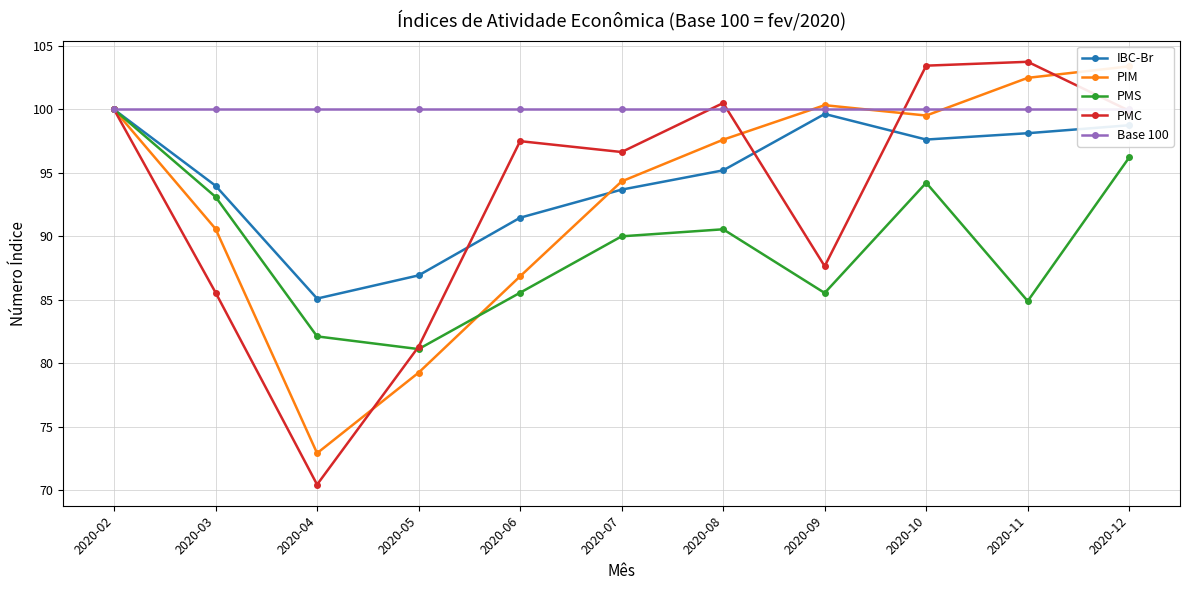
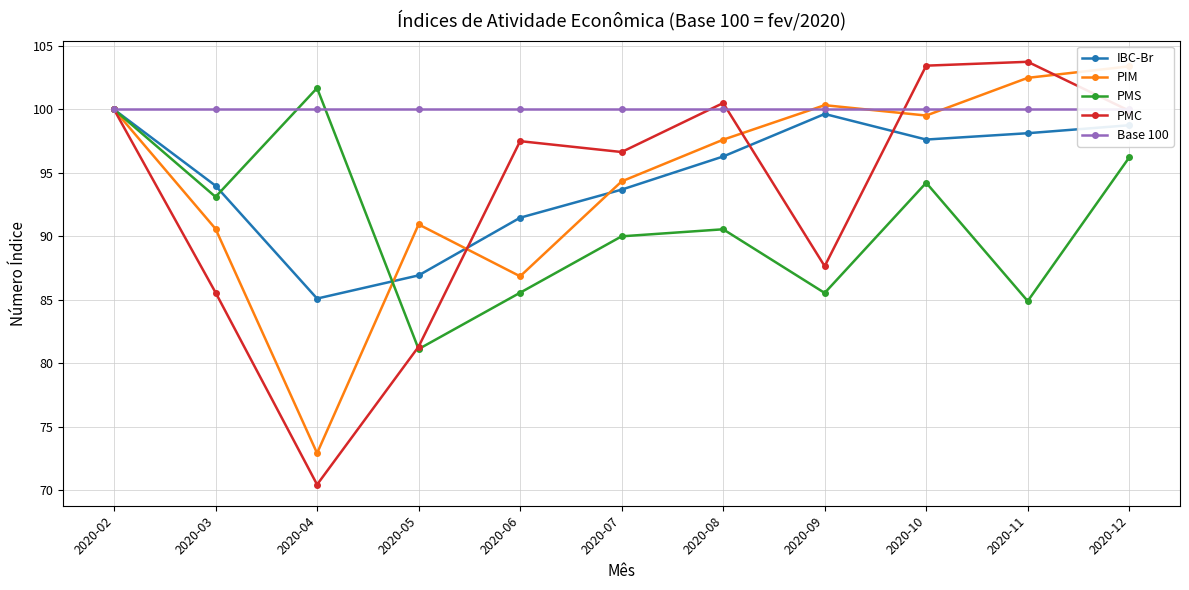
  {
    "IBC-Br": {
      "2020-03": 94.0,
      "2020-04": 85.1,
      "2020-05": 86.9,
      "2020-06": 91.5,
      "2020-07": 93.7,
-     "2020-08": 95.2,
+     "2020-08": 96.3,
      "2020-09": 99.6,
      "2020-10": 97.6,
      "2020-11": 98.1
    },
    "PIM": {
      "2020-03": 90.6,
      "2020-04": 72.9,
-     "2020-05": 79.3,
+     "2020-05": 90.9,
      "2020-06": 86.8,
      "2020-07": 94.3,
      "2020-08": 97.6,
      "2020-09": 100.3,
      "2020-10": 99.5,
      "2020-11": 102.5
    },
    "PMS": {
      "2020-03": 93.1,
-     "2020-04": 82.1,
+     "2020-04": 101.7,
      "2020-06": 85.6,
      "2020-07": 90.0,
      "2020-08": 90.6,
      "2020-09": 85.5,
      "2020-10": 94.2,
      "2020-11": 84.9,
      "2020-12": 96.2
    },
    "PMC": {
      "2020-03": 85.6,
      "2020-04": 70.4,
      "2020-06": 97.5,
      "2020-07": 96.6,
      "2020-08": 100.5,
      "2020-09": 87.6,
      "2020-10": 103.5,
      "2020-11": 103.8
    },
    "Base 100": {
      "2020-03": 100.0,
      "2020-04": 100.0,
      "2020-05": 100.0,
      "2020-06": 100.0,
      "2020-07": 100.0,
      "2020-08": 100.0,
      "2020-09": 100.0,
      "2020-10": 100.0,
      "2020-11": 100.0
    }
  }
